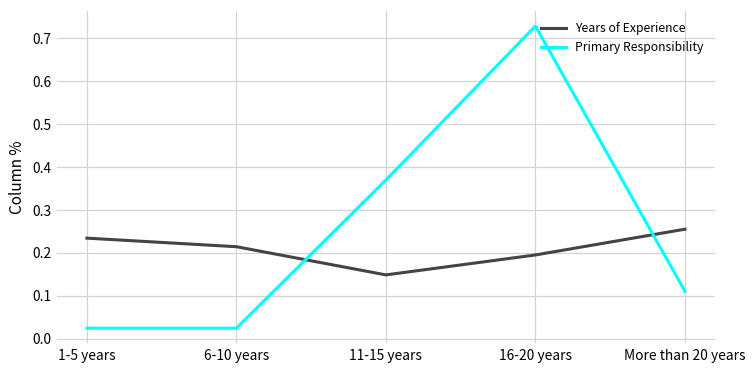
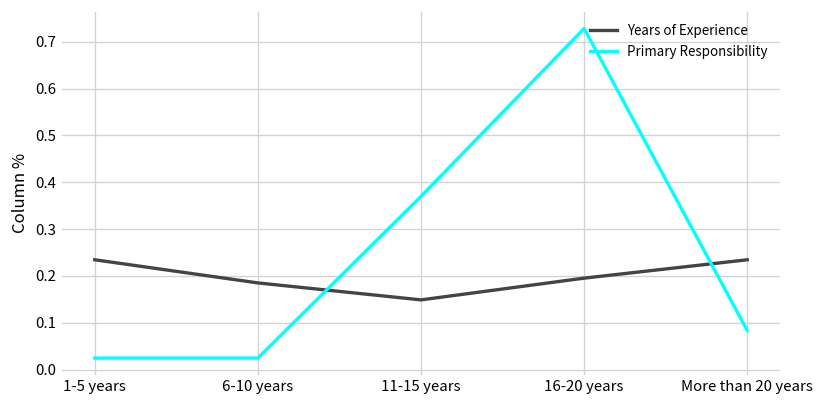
  {
    "Years of Experience": {
      "1-5 years": 0.23,
-     "6-10 years": 0.21,
+     "6-10 years": 0.19,
      "11-15 years": 0.15,
      "16-20 years": 0.20,
-     "More than 20 years": 0.26
+     "More than 20 years": 0.23
    },
    "Primary Responsibility": {
      "1-5 years": 0.02,
      "6-10 years": 0.02,
      "11-15 years": 0.37,
      "16-20 years": 0.73,
-     "More than 20 years": 0.11
+     "More than 20 years": 0.08
    }
  }
